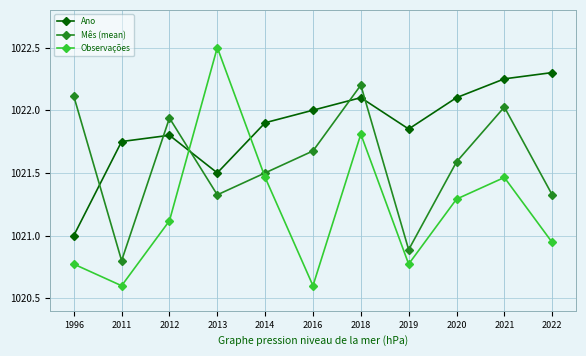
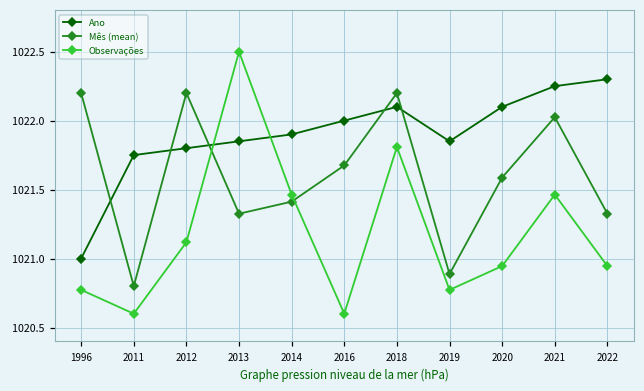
  {
    "Ano": {
      "1996": 1021.00,
      "2011": 1021.75,
      "2012": 1021.80,
-     "2013": 1021.50,
+     "2013": 1021.85,
      "2014": 1021.90,
      "2016": 1022.00,
      "2018": 1022.10,
      "2019": 1021.85,
      "2020": 1022.10,
      "2021": 1022.25,
      "2022": 1022.30
    },
    "Mês (mean)": {
-     "1996": 1022.11,
+     "1996": 1022.20,
      "2011": 1020.80,
-     "2012": 1021.94,
+     "2012": 1022.20,
      "2013": 1021.33,
-     "2014": 1021.50,
+     "2014": 1021.41,
      "2016": 1021.68,
      "2018": 1022.20,
      "2019": 1020.89,
      "2020": 1021.59,
      "2021": 1022.03,
      "2022": 1021.33
    },
    "Observações": {
      "1996": 1020.77,
      "2011": 1020.60,
      "2012": 1021.12,
      "2013": 1022.50,
      "2014": 1021.46,
      "2016": 1020.60,
      "2018": 1021.81,
      "2019": 1020.77,
-     "2020": 1021.29,
+     "2020": 1020.95,
      "2021": 1021.46,
      "2022": 1020.95
    }
  }
